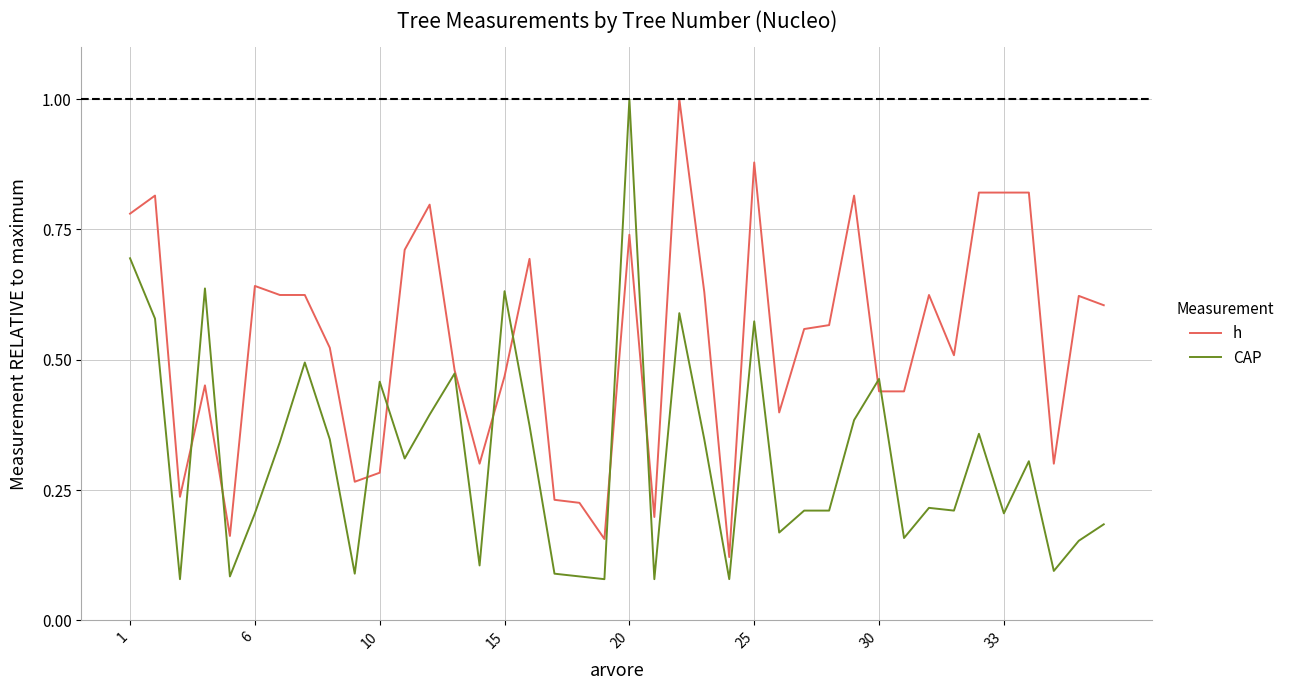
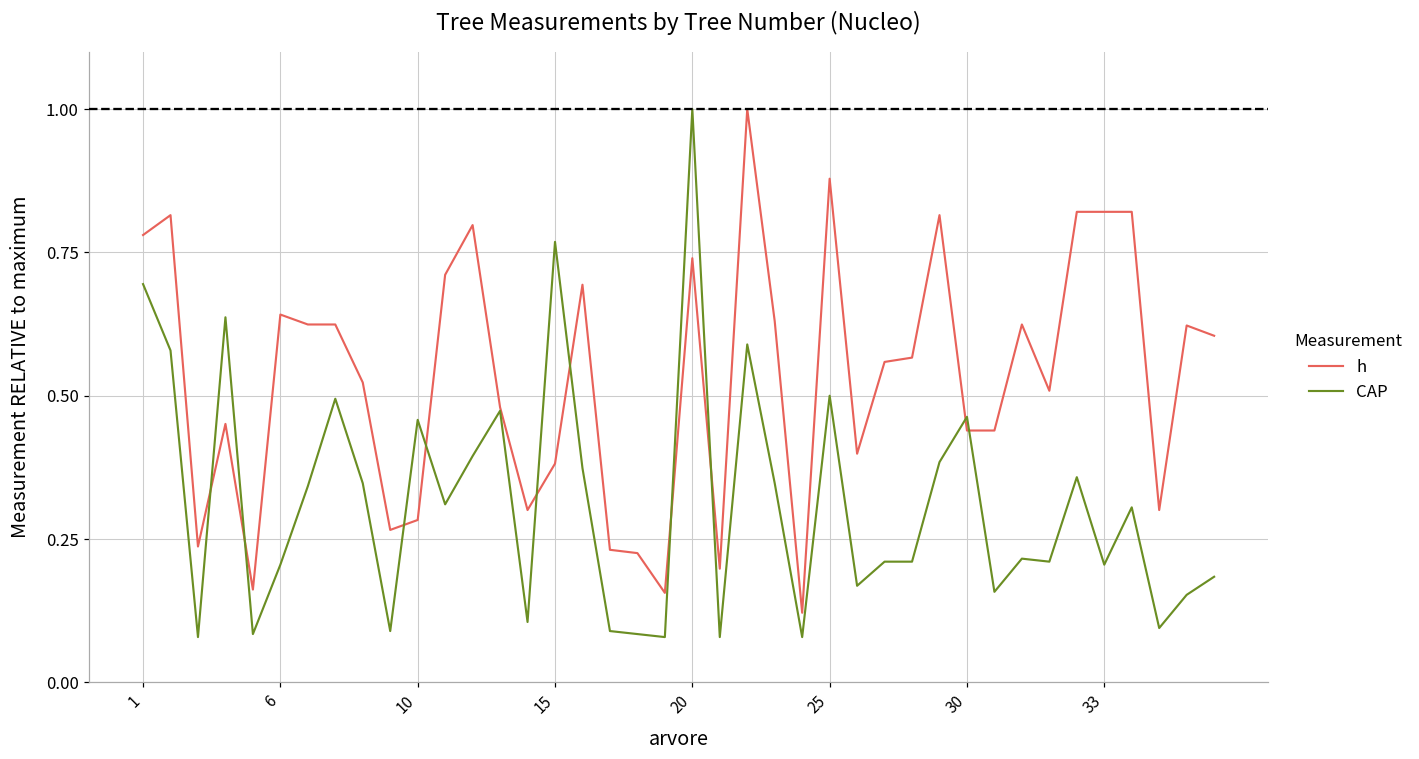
  {
    "h": {
      "10": 0.28,
-     "15": 0.47,
+     "15": 0.38,
      "20": 0.74,
      "25": 0.88,
      "30": 0.44
    },
    "CAP": {
      "10": 0.46,
-     "15": 0.63,
+     "15": 0.77,
      "20": 1.00,
-     "25": 0.57,
+     "25": 0.50,
      "30": 0.46
    }
  }
